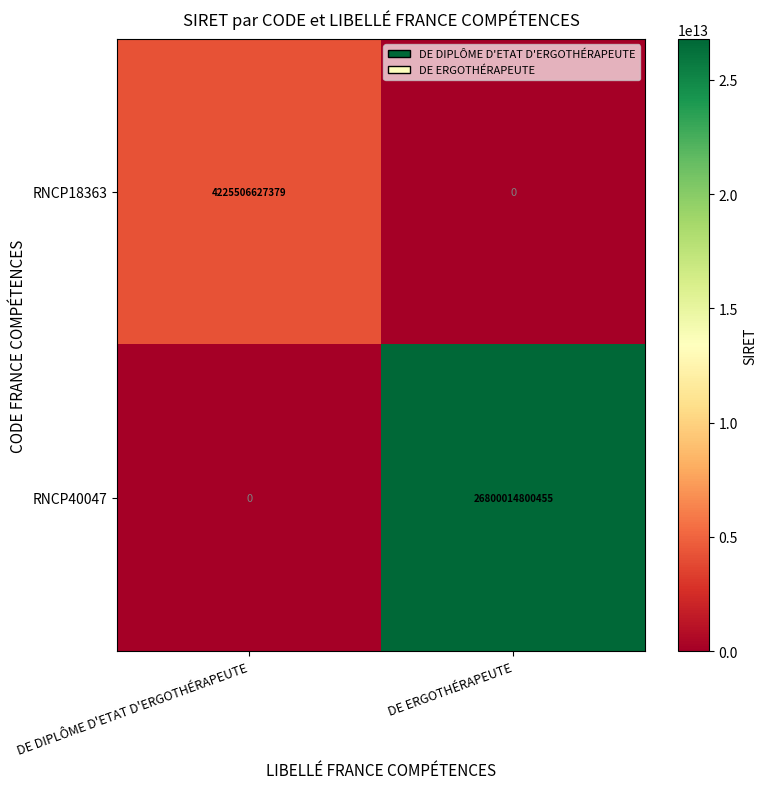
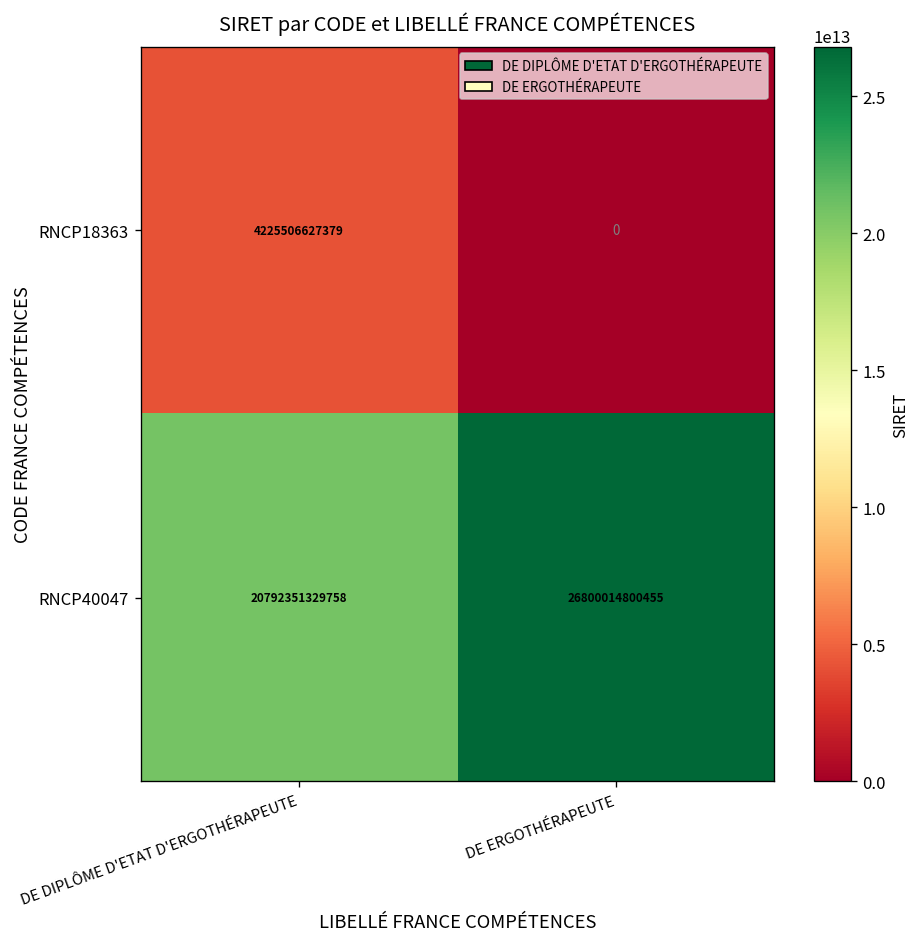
  {
    "RNCP18363": {
      "DE DIPLÔME D'ETAT D'ERGOTHÉRAPEUTE": 4225506627379,
      "DE ERGOTHÉRAPEUTE": 0
    },
    "RNCP40047": {
-     "DE DIPLÔME D'ETAT D'ERGOTHÉRAPEUTE": 0,
+     "DE DIPLÔME D'ETAT D'ERGOTHÉRAPEUTE": 20792351329758,
      "DE ERGOTHÉRAPEUTE": 26800014800455
    }
  }
